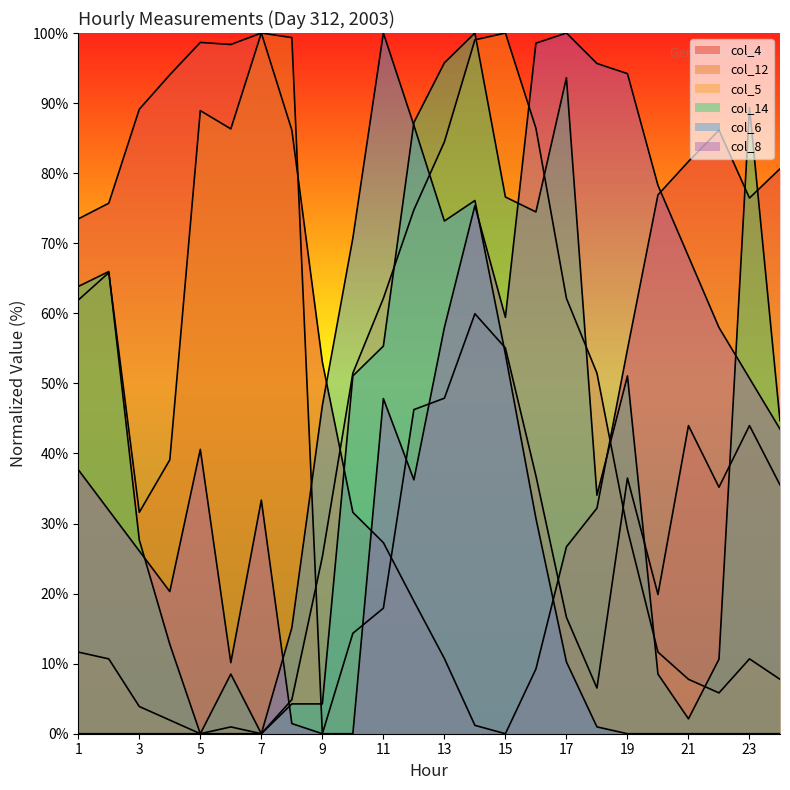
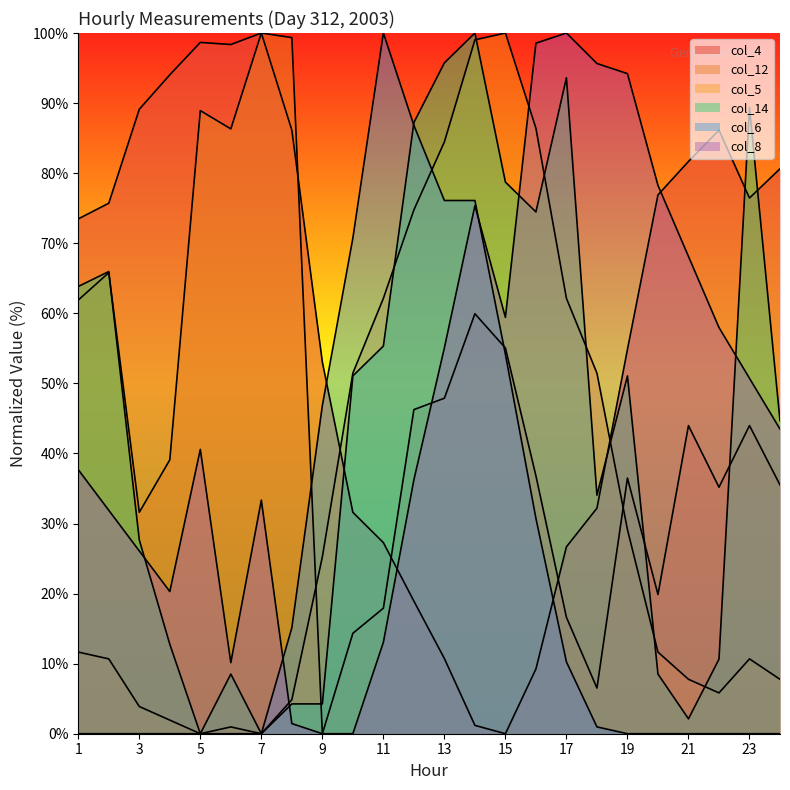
  {
    "col_14": {
      "1": "64%",
      "3": "28%",
      "9": "4%",
      "11": "55%",
      "13": "96%",
-     "15": "77%",
+     "15": "79%",
      "17": "94%",
      "19": "51%",
      "21": "2%"
    },
    "col_6": {
      "1": "0%",
      "3": "0%",
      "9": "47%",
      "11": "100%",
-     "13": "73%",
+     "13": "76%",
      "15": "54%",
      "17": "10%",
      "19": "0%",
      "21": "0%",
      "23": "0%"
    },
    "col_8": {
      "1": "38%",
      "3": "26%",
      "5": "41%",
      "7": "33%",
-     "11": "48%",
-     "13": "58%",
+     "11": "13%",
+     "13": "55%",
      "15": "59%",
      "17": "100%",
      "19": "94%",
      "21": "68%",
      "23": "51%"
    }
  }
